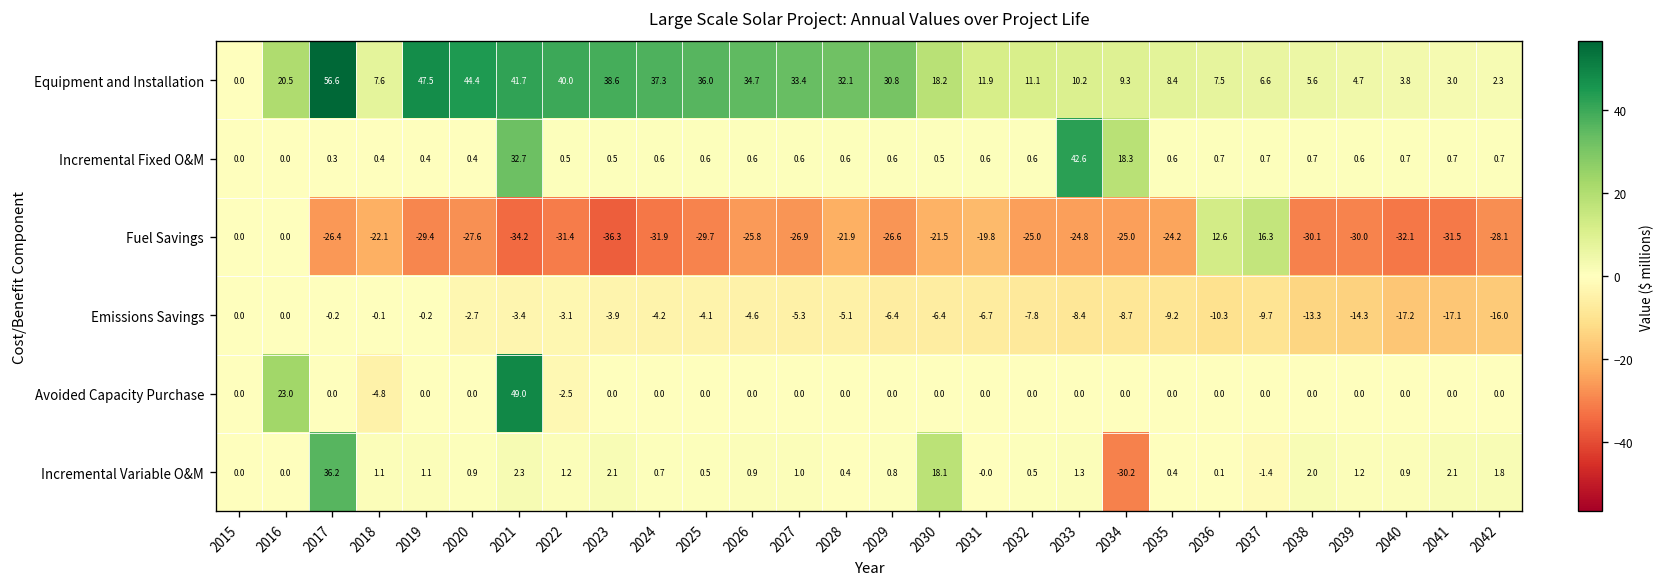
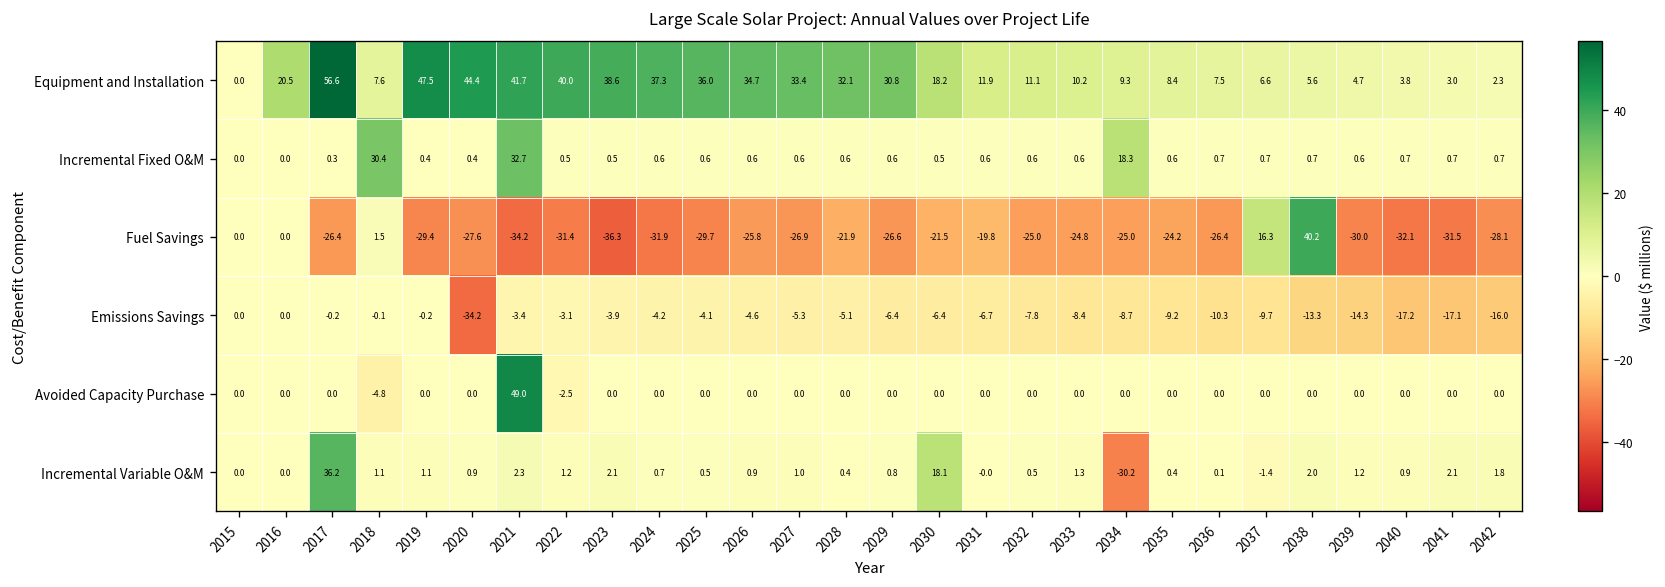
  {
    "Equipment and Installation": {
      "2015": 0.0,
      "2016": 20.5,
      "2017": 56.6,
      "2018": 7.6,
      "2019": 47.5,
      "2020": 44.4,
      "2021": 41.7,
      "2022": 40.0,
      "2023": 38.6,
      "2024": 37.3,
      "2025": 36.0,
      "2026": 34.7,
      "2027": 33.4,
      "2028": 32.1,
      "2029": 30.8,
      "2030": 18.2,
      "2031": 11.9,
      "2032": 11.1,
      "2033": 10.2,
      "2034": 9.3,
      "2035": 8.4,
      "2036": 7.5,
      "2037": 6.6,
      "2038": 5.6,
      "2039": 4.7,
      "2040": 3.8,
      "2041": 3.0,
      "2042": 2.3
    },
    "Incremental Fixed O&M": {
      "2015": 0.0,
      "2016": 0.0,
      "2017": 0.3,
-     "2018": 0.4,
+     "2018": 30.4,
      "2019": 0.4,
      "2020": 0.4,
      "2021": 32.7,
      "2022": 0.5,
      "2023": 0.5,
      "2024": 0.6,
      "2025": 0.6,
      "2026": 0.6,
      "2027": 0.6,
      "2028": 0.6,
      "2029": 0.6,
      "2030": 0.5,
      "2031": 0.6,
      "2032": 0.6,
-     "2033": 42.6,
+     "2033": 0.6,
      "2034": 18.3,
      "2035": 0.6,
      "2036": 0.7,
      "2037": 0.7,
      "2038": 0.7,
      "2039": 0.6,
      "2040": 0.7,
      "2041": 0.7,
      "2042": 0.7
    },
    "Fuel Savings": {
      "2015": 0.0,
      "2016": 0.0,
      "2017": -26.4,
-     "2018": -22.1,
+     "2018": 1.5,
      "2019": -29.4,
      "2020": -27.6,
      "2021": -34.2,
      "2022": -31.4,
      "2023": -36.3,
      "2024": -31.9,
      "2025": -29.7,
      "2026": -25.8,
      "2027": -26.9,
      "2028": -21.9,
      "2029": -26.6,
      "2030": -21.5,
      "2031": -19.8,
      "2032": -25.0,
      "2033": -24.8,
      "2034": -25.0,
      "2035": -24.2,
-     "2036": 12.6,
+     "2036": -26.4,
      "2037": 16.3,
-     "2038": -30.1,
+     "2038": 40.2,
      "2039": -30.0,
      "2040": -32.1,
      "2041": -31.5,
      "2042": -28.1
    },
    "Emissions Savings": {
      "2015": 0.0,
      "2016": 0.0,
      "2017": -0.2,
      "2018": -0.1,
      "2019": -0.2,
-     "2020": -2.7,
+     "2020": -34.2,
      "2021": -3.4,
      "2022": -3.1,
      "2023": -3.9,
      "2024": -4.2,
      "2025": -4.1,
      "2026": -4.6,
      "2027": -5.3,
      "2028": -5.1,
      "2029": -6.4,
      "2030": -6.4,
      "2031": -6.7,
      "2032": -7.8,
      "2033": -8.4,
      "2034": -8.7,
      "2035": -9.2,
      "2036": -10.3,
      "2037": -9.7,
      "2038": -13.3,
      "2039": -14.3,
      "2040": -17.2,
      "2041": -17.1,
      "2042": -16.0
    },
    "Avoided Capacity Purchase": {
      "2015": 0.0,
-     "2016": 23.0,
+     "2016": 0.0,
      "2017": 0.0,
      "2018": -4.8,
      "2019": 0.0,
      "2020": 0.0,
      "2021": 49.0,
      "2022": -2.5,
      "2023": 0.0,
      "2024": 0.0,
      "2025": 0.0,
      "2026": 0.0,
      "2027": 0.0,
      "2028": 0.0,
      "2029": 0.0,
      "2030": 0.0,
      "2031": 0.0,
      "2032": 0.0,
      "2033": 0.0,
      "2034": 0.0,
      "2035": 0.0,
      "2036": 0.0,
      "2037": 0.0,
      "2038": 0.0,
      "2039": 0.0,
      "2040": 0.0,
      "2041": 0.0,
      "2042": 0.0
    },
    "Incremental Variable O&M": {
      "2015": 0.0,
      "2016": 0.0,
      "2017": 36.2,
      "2018": 1.1,
      "2019": 1.1,
      "2020": 0.9,
      "2021": 2.3,
      "2022": 1.2,
      "2023": 2.1,
      "2024": 0.7,
      "2025": 0.5,
      "2026": 0.9,
      "2027": 1.0,
      "2028": 0.4,
      "2029": 0.8,
      "2030": 18.1,
      "2031": -0.0,
      "2032": 0.5,
      "2033": 1.3,
      "2034": -30.2,
      "2035": 0.4,
      "2036": 0.1,
      "2037": -1.4,
      "2038": 2.0,
      "2039": 1.2,
      "2040": 0.9,
      "2041": 2.1,
      "2042": 1.8
    }
  }
